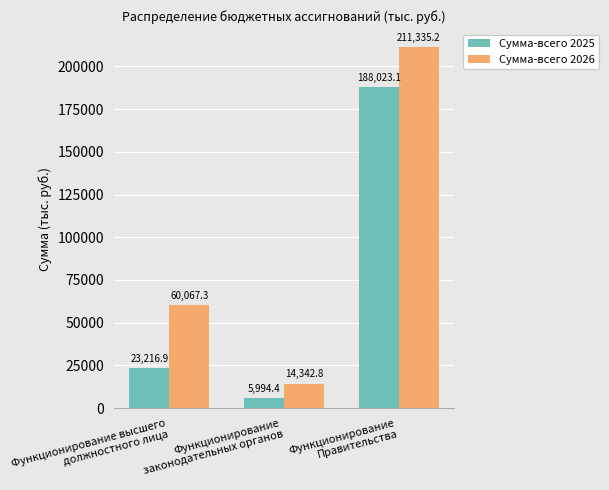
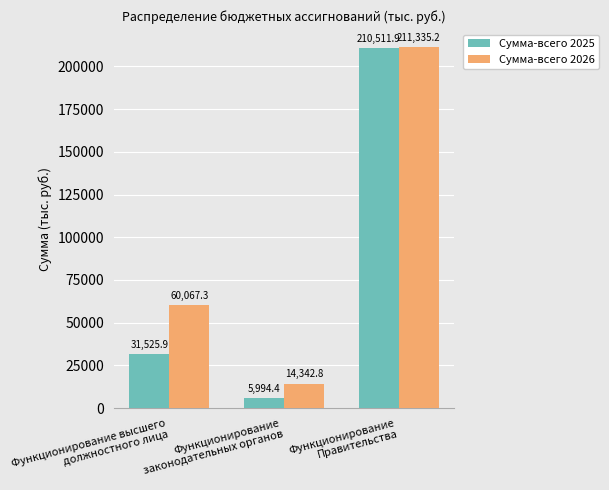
  {
    "Сумма-всего 2025": {
-     "Функционирование высшего должностного лица": "23,216.9",
+     "Функционирование высшего должностного лица": "31,525.9",
      "Функционирование законодательных органов": "5,994.4",
-     "Функционирование Правительства": "188,023.1"
+     "Функционирование Правительства": "210,511.9"
    },
    "Сумма-всего 2026": {
      "Функционирование высшего должностного лица": "60,067.3",
      "Функционирование законодательных органов": "14,342.8",
      "Функционирование Правительства": "211,335.2"
    }
  }
